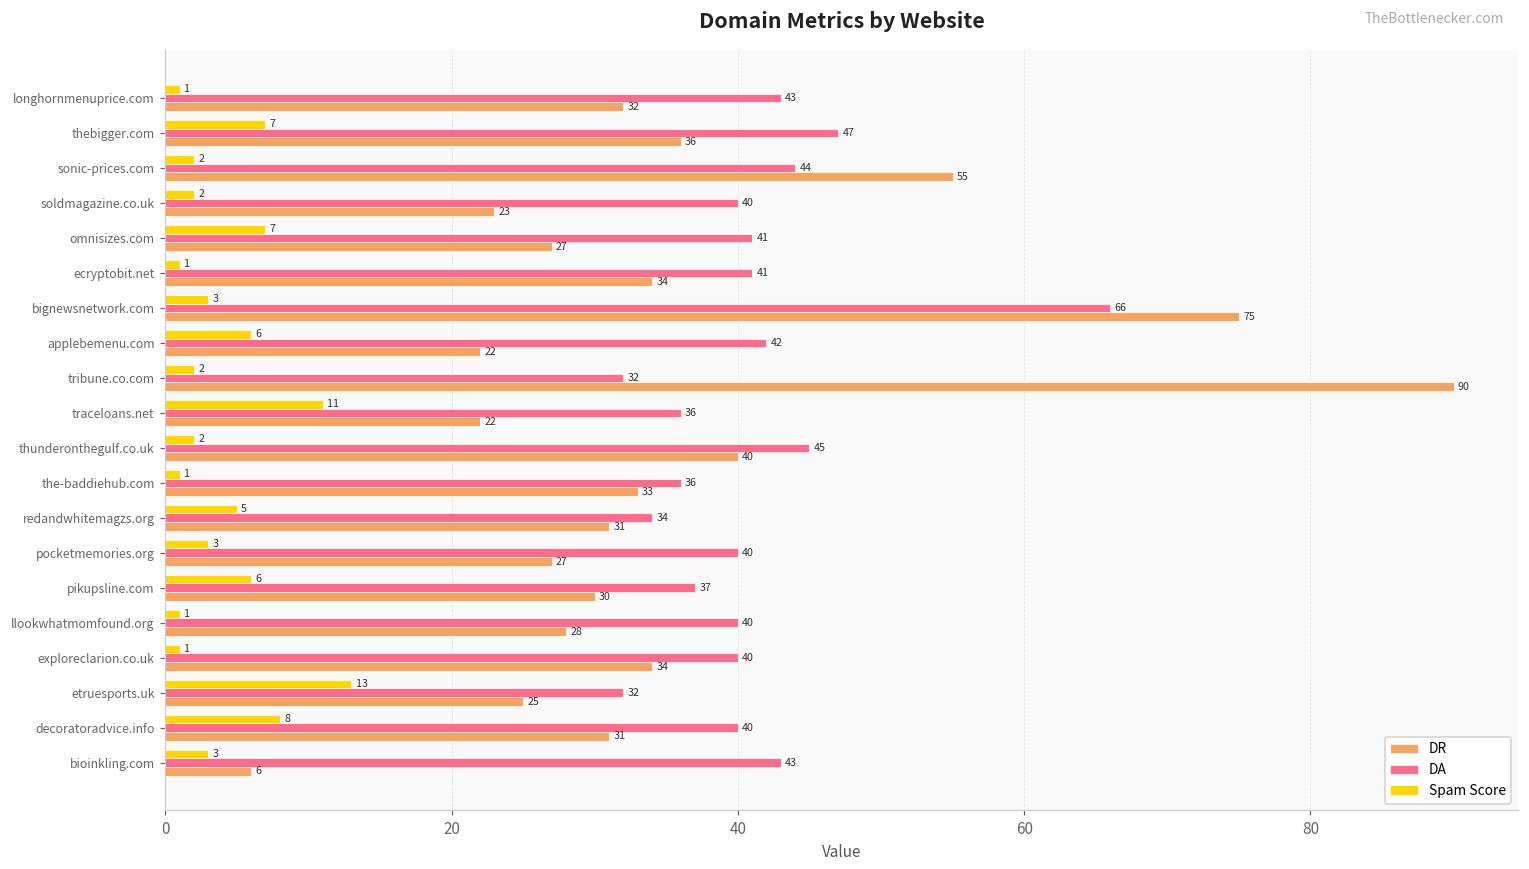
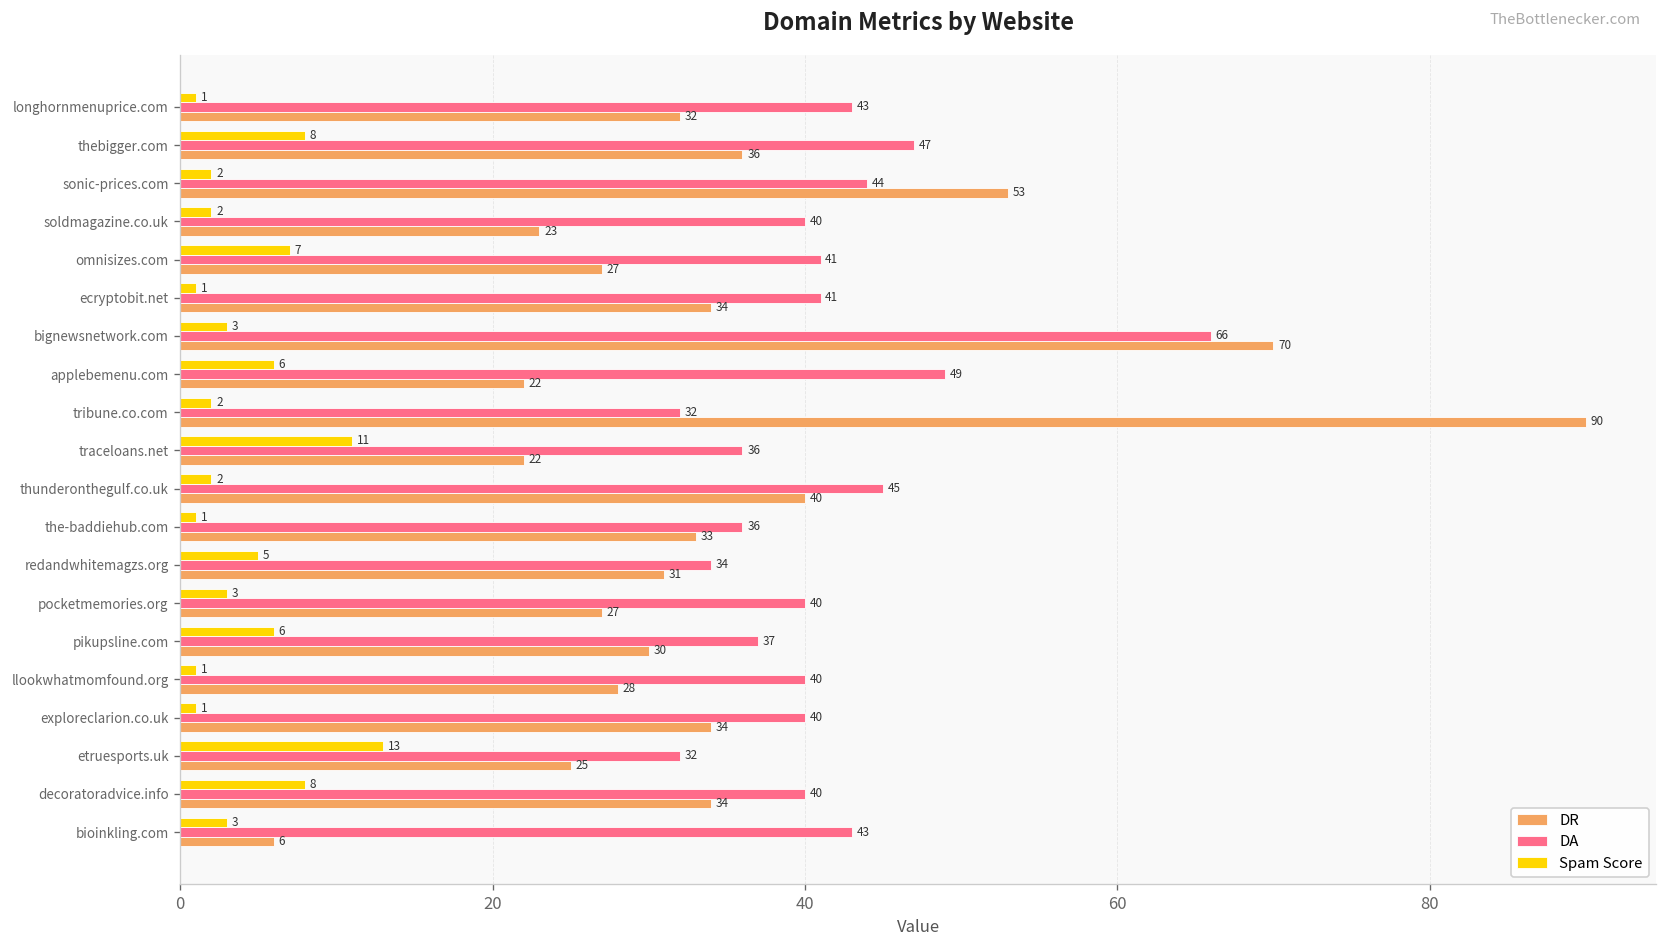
  {
    "DR": {
      "longhornmenuprice.com": 32,
      "thebigger.com": 36,
-     "sonic-prices.com": 55,
+     "sonic-prices.com": 53,
      "soldmagazine.co.uk": 23,
      "omnisizes.com": 27,
      "ecryptobit.net": 34,
-     "bignewsnetwork.com": 75,
+     "bignewsnetwork.com": 70,
      "applebemenu.com": 22,
      "tribune.co.com": 90,
      "traceloans.net": 22,
      "thunderonthegulf.co.uk": 40,
      "the-baddiehub.com": 33,
      "redandwhitemagzs.org": 31,
      "pocketmemories.org": 27,
      "pikupsline.com": 30,
      "llookwhatmomfound.org": 28,
      "exploreclarion.co.uk": 34,
      "etruesports.uk": 25,
-     "decoratoradvice.info": 31,
+     "decoratoradvice.info": 34,
      "bioinkling.com": 6
    },
    "DA": {
      "longhornmenuprice.com": 43,
      "thebigger.com": 47,
      "sonic-prices.com": 44,
      "soldmagazine.co.uk": 40,
      "omnisizes.com": 41,
      "ecryptobit.net": 41,
      "bignewsnetwork.com": 66,
-     "applebemenu.com": 42,
+     "applebemenu.com": 49,
      "tribune.co.com": 32,
      "traceloans.net": 36,
      "thunderonthegulf.co.uk": 45,
      "the-baddiehub.com": 36,
      "redandwhitemagzs.org": 34,
      "pocketmemories.org": 40,
      "pikupsline.com": 37,
      "llookwhatmomfound.org": 40,
      "exploreclarion.co.uk": 40,
      "etruesports.uk": 32,
      "decoratoradvice.info": 40,
      "bioinkling.com": 43
    },
    "Spam Score": {
      "longhornmenuprice.com": 1,
-     "thebigger.com": 7,
+     "thebigger.com": 8,
      "sonic-prices.com": 2,
      "soldmagazine.co.uk": 2,
      "omnisizes.com": 7,
      "ecryptobit.net": 1,
      "bignewsnetwork.com": 3,
      "applebemenu.com": 6,
      "tribune.co.com": 2,
      "traceloans.net": 11,
      "thunderonthegulf.co.uk": 2,
      "the-baddiehub.com": 1,
      "redandwhitemagzs.org": 5,
      "pocketmemories.org": 3,
      "pikupsline.com": 6,
      "llookwhatmomfound.org": 1,
      "exploreclarion.co.uk": 1,
      "etruesports.uk": 13,
      "decoratoradvice.info": 8,
      "bioinkling.com": 3
    }
  }
